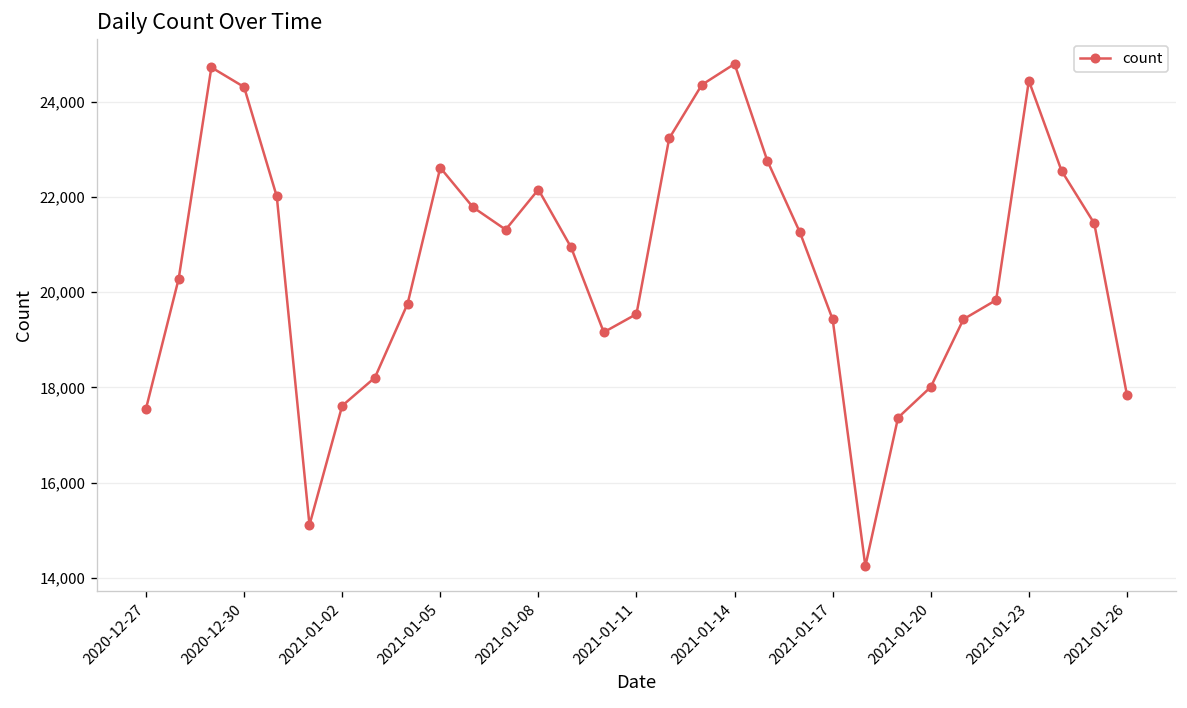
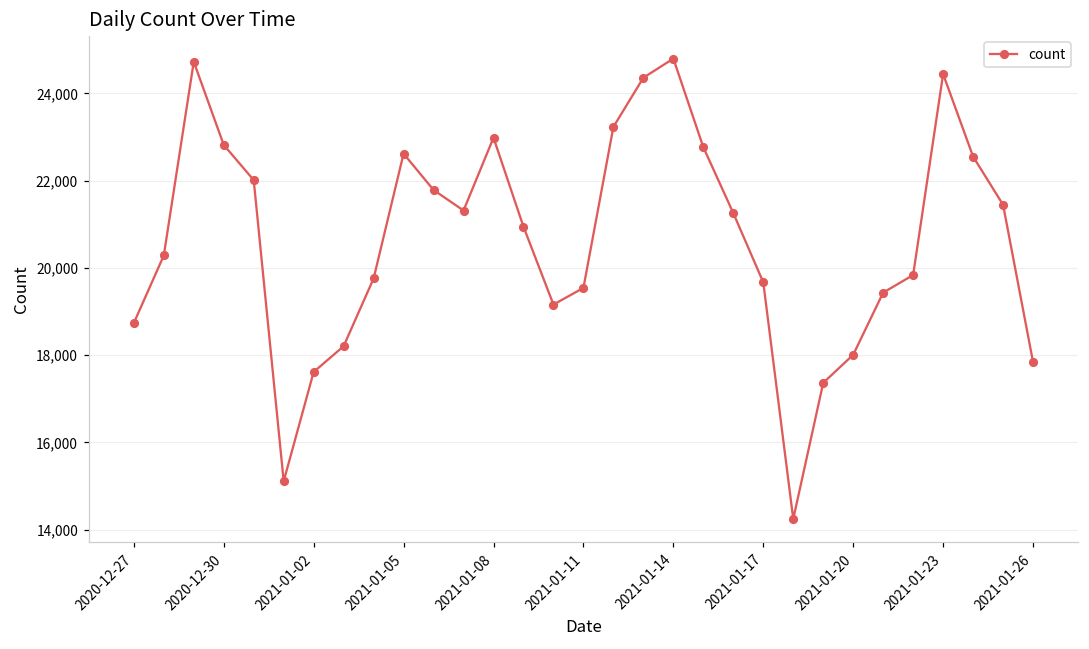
  {
-   "2020-12-27": "17,600",
-   "2020-12-30": "24,300",
+   "2020-12-27": "18,700",
+   "2020-12-30": "22,800",
    "2021-01-02": "17,600",
    "2021-01-05": "22,600",
-   "2021-01-08": "22,200",
+   "2021-01-08": "23,000",
    "2021-01-11": "19,500",
    "2021-01-14": "24,800",
-   "2021-01-17": "19,400",
+   "2021-01-17": "19,700",
    "2021-01-20": "18,000",
    "2021-01-23": "24,400",
    "2021-01-26": "17,800"
  }
